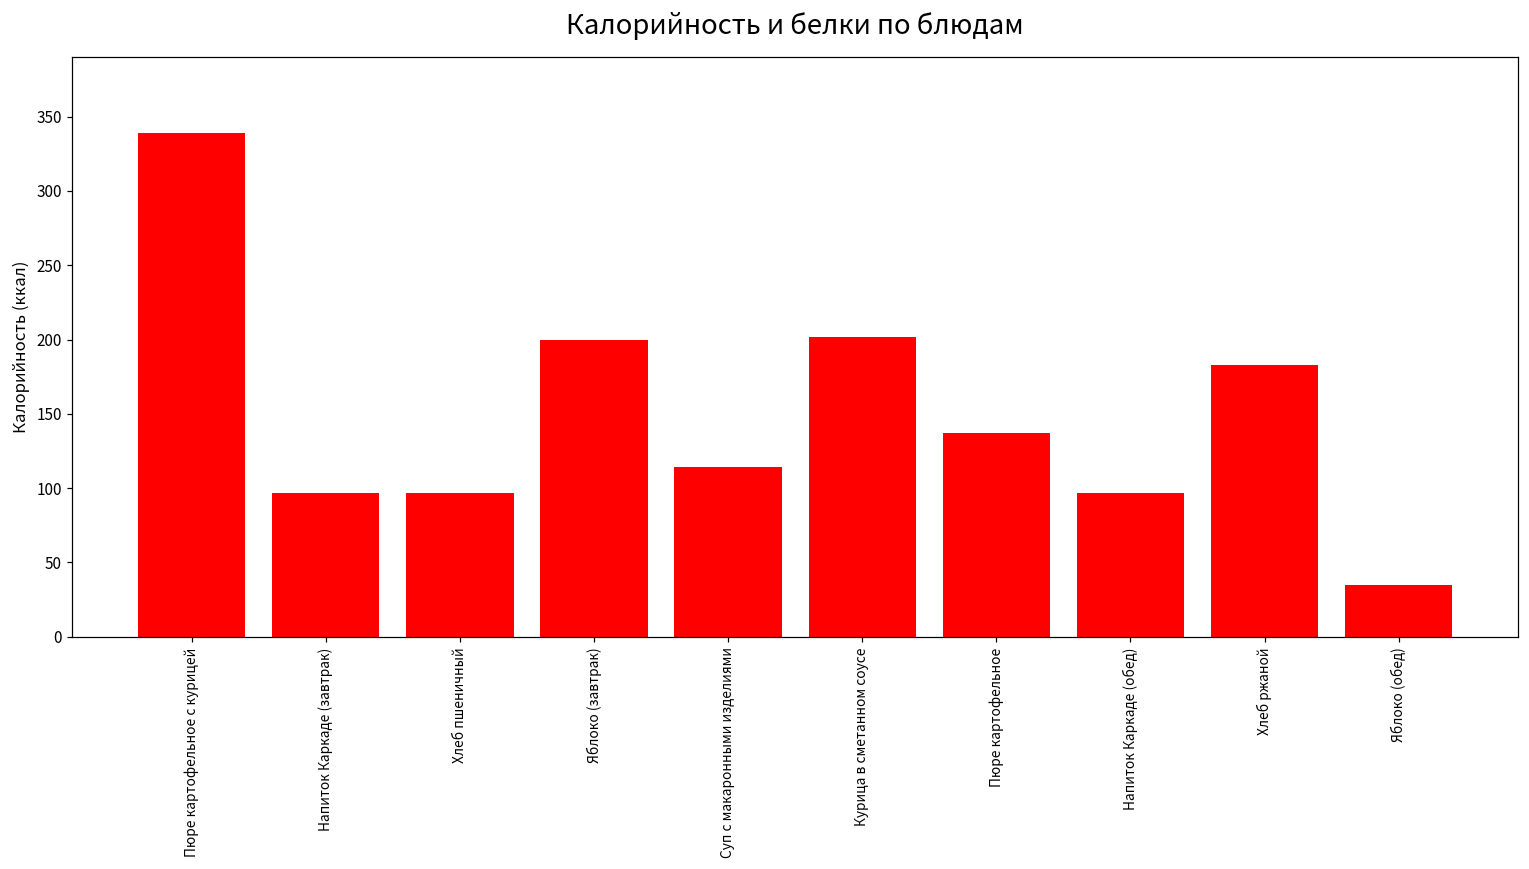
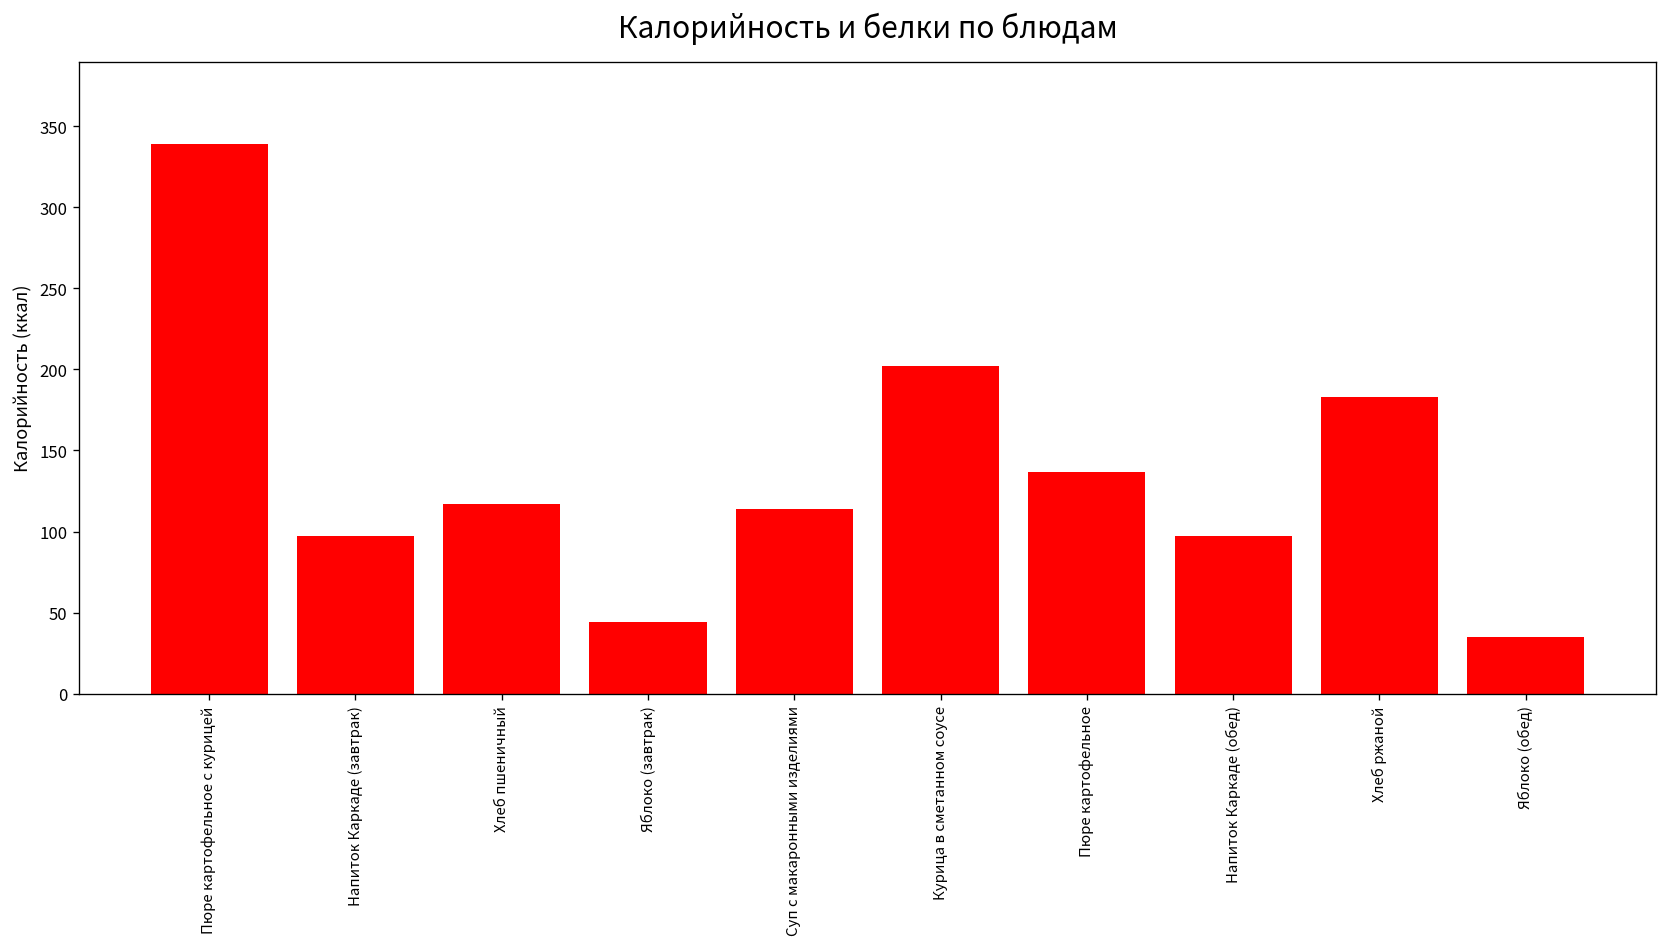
  {
    "Пюре картофельное с курицей": 339,
    "Напиток Каркаде (завтрак)": 97,
-   "Хлеб пшеничный": 97,
-   "Яблоко (завтрак)": 200,
+   "Хлеб пшеничный": 117,
+   "Яблоко (завтрак)": 44,
    "Суп с макаронными изделиями": 114,
    "Курица в сметанном соусе": 202,
    "Пюре картофельное": 137,
    "Напиток Каркаде (обед)": 97,
    "Хлеб ржаной": 183,
    "Яблоко (обед)": 35
  }
